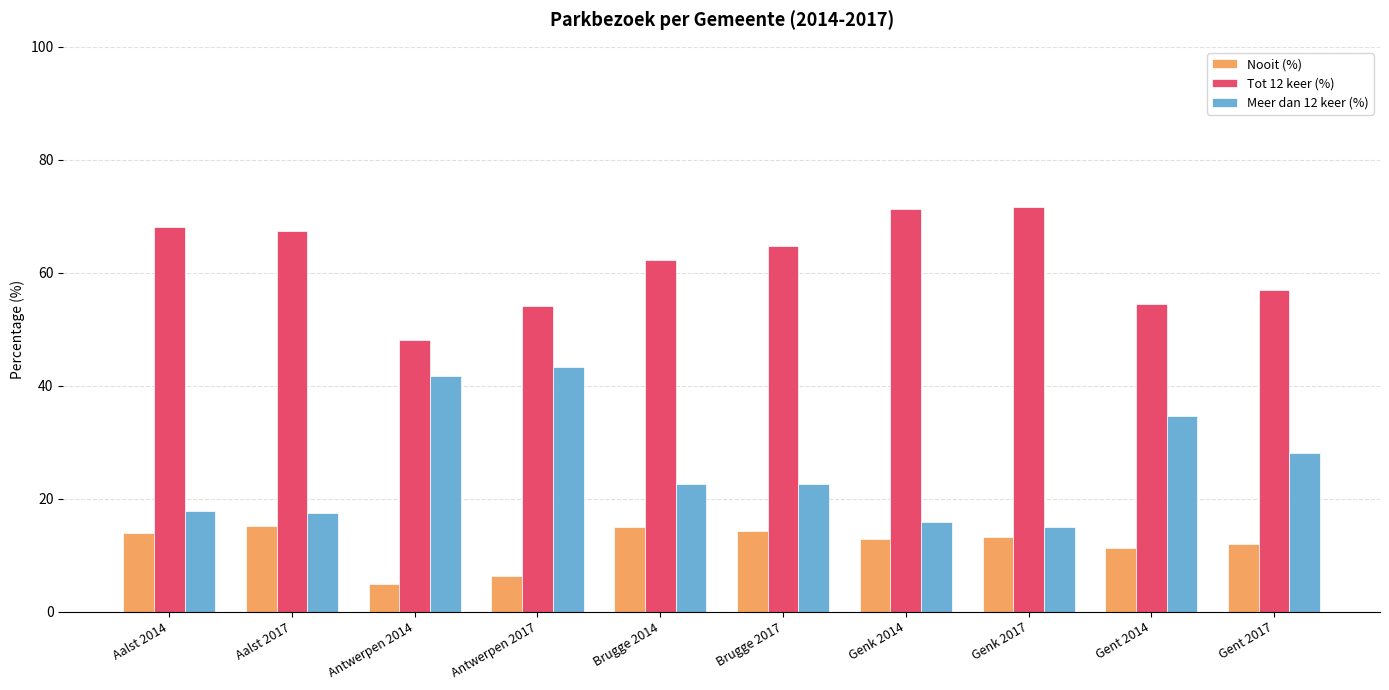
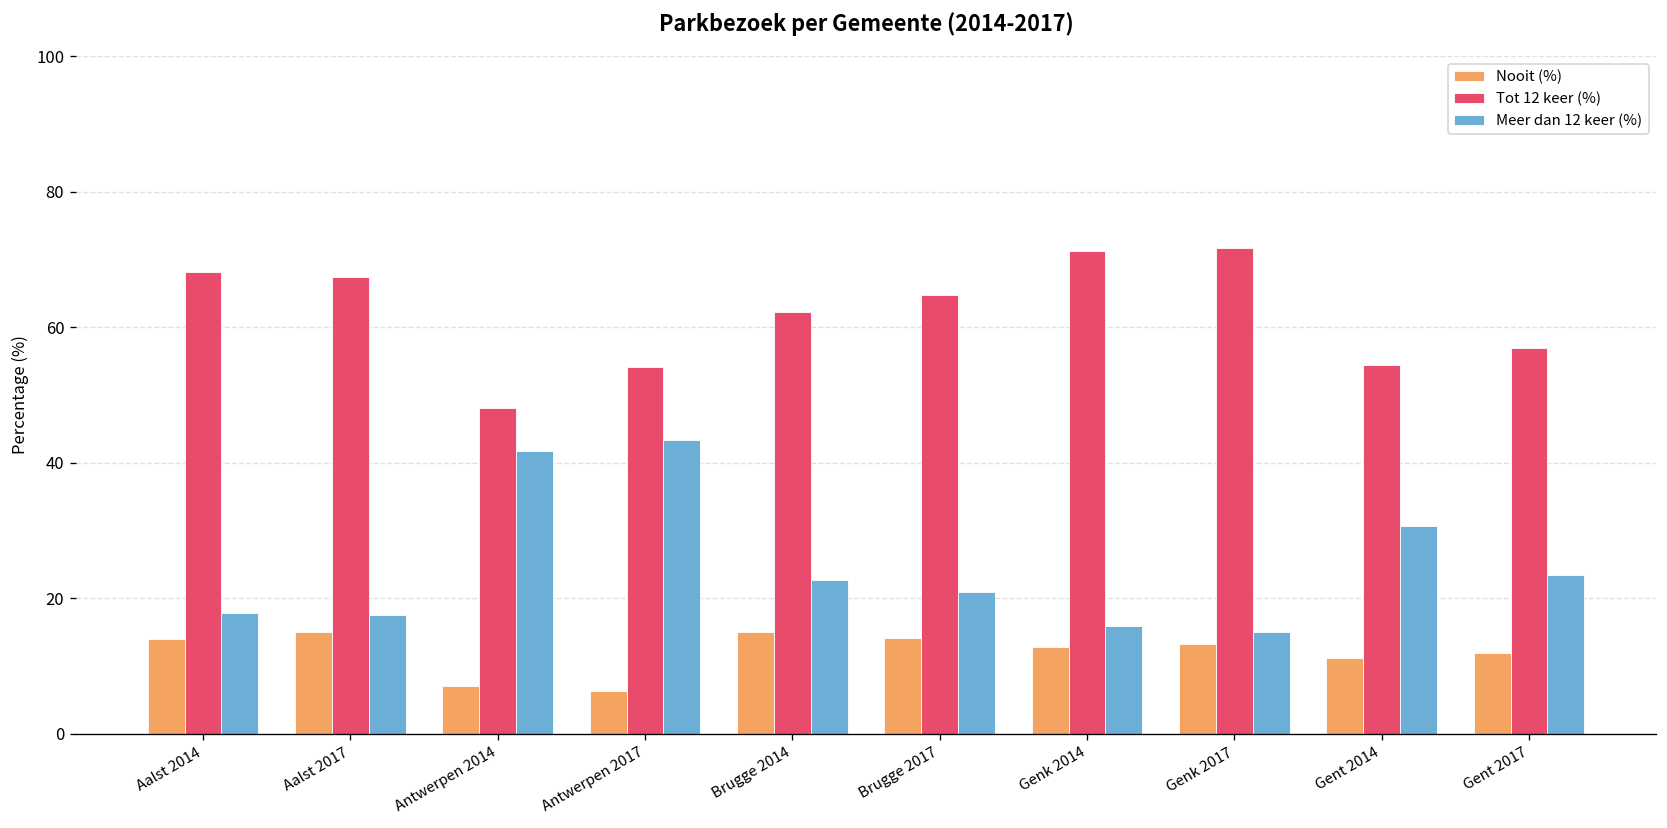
  {
    "Nooit (%)": {
      "Aalst 2014": 14,
      "Aalst 2017": 15,
-     "Antwerpen 2014": 5,
+     "Antwerpen 2014": 7,
      "Antwerpen 2017": 6,
      "Brugge 2014": 15,
      "Brugge 2017": 14,
      "Genk 2014": 13,
      "Genk 2017": 13,
      "Gent 2014": 11,
      "Gent 2017": 12
    },
    "Tot 12 keer (%)": {
      "Aalst 2014": 68,
      "Aalst 2017": 67,
      "Antwerpen 2014": 48,
      "Antwerpen 2017": 54,
      "Brugge 2014": 62,
      "Brugge 2017": 65,
      "Genk 2014": 71,
      "Genk 2017": 72,
      "Gent 2014": 54,
      "Gent 2017": 57
    },
    "Meer dan 12 keer (%)": {
      "Aalst 2014": 18,
      "Aalst 2017": 18,
      "Antwerpen 2014": 42,
      "Antwerpen 2017": 43,
      "Brugge 2014": 23,
-     "Brugge 2017": 23,
+     "Brugge 2017": 21,
      "Genk 2014": 16,
      "Genk 2017": 15,
-     "Gent 2014": 35,
-     "Gent 2017": 28
+     "Gent 2014": 31,
+     "Gent 2017": 23
    }
  }
